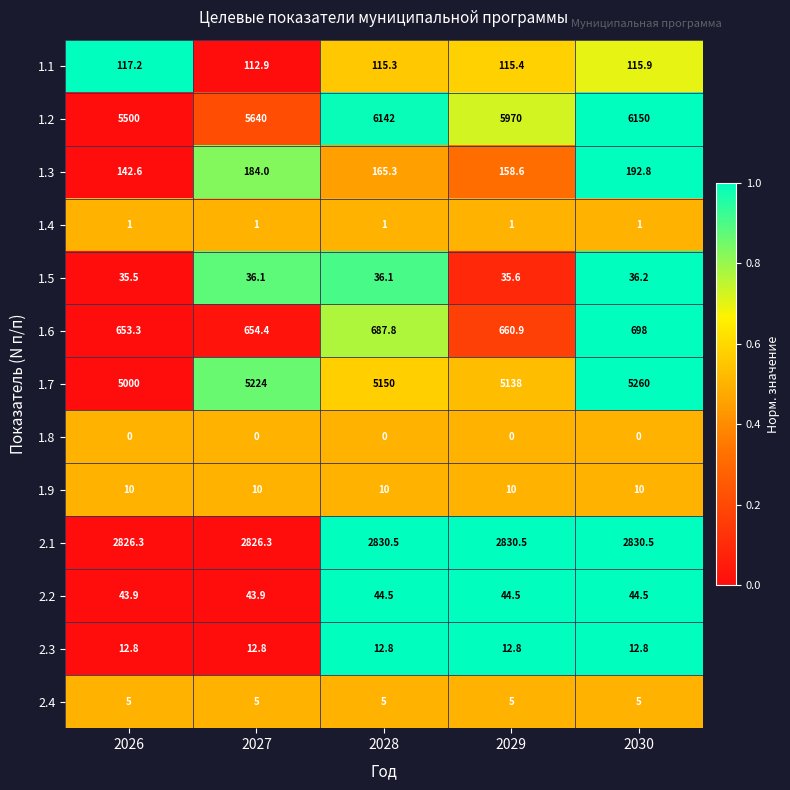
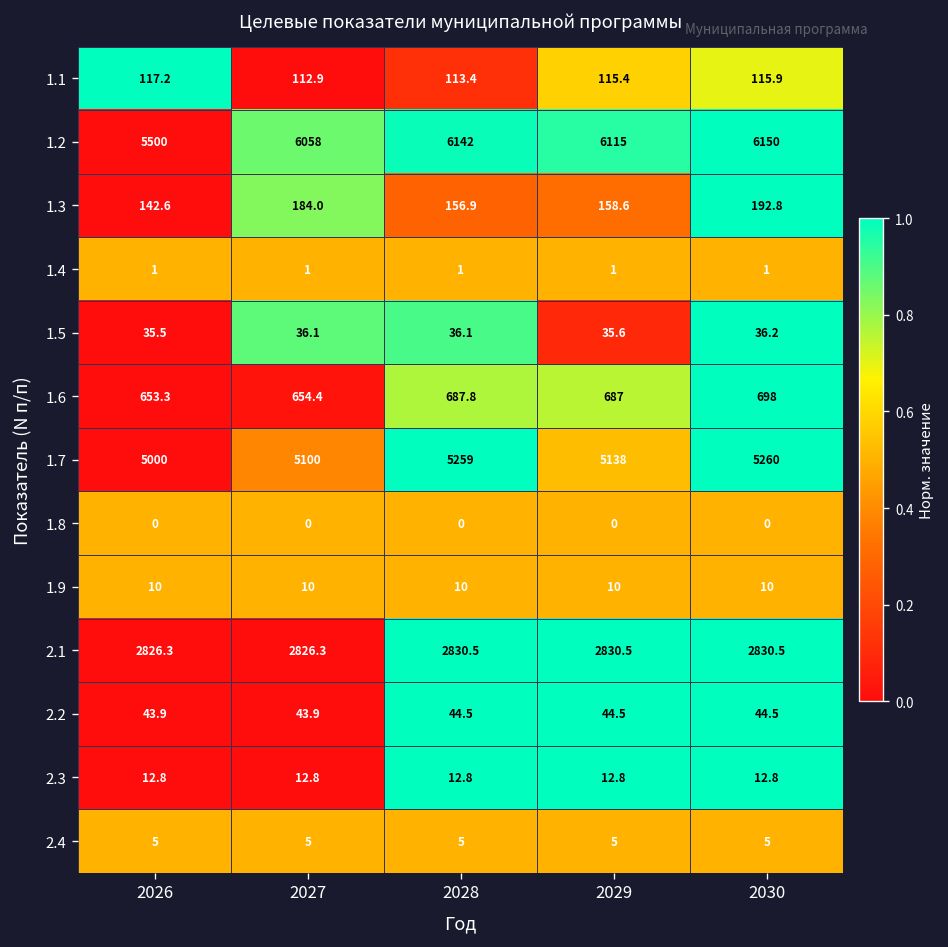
  {
    "1.1": {
      "2026": 117.2,
      "2027": 112.9,
-     "2028": 115.3,
+     "2028": 113.4,
      "2029": 115.4,
      "2030": 115.9
    },
    "1.2": {
      "2026": 5500,
-     "2027": 5640,
+     "2027": 6058,
      "2028": 6142,
-     "2029": 5970,
+     "2029": 6115,
      "2030": 6150
    },
    "1.3": {
      "2026": 142.6,
      "2027": 184.0,
-     "2028": 165.3,
+     "2028": 156.9,
      "2029": 158.6,
      "2030": 192.8
    },
    "1.4": {
      "2026": 1,
      "2027": 1,
      "2028": 1,
      "2029": 1,
      "2030": 1
    },
    "1.5": {
      "2026": 35.5,
      "2027": 36.1,
      "2028": 36.1,
      "2029": 35.6,
      "2030": 36.2
    },
    "1.6": {
      "2026": 653.3,
      "2027": 654.4,
      "2028": 687.8,
-     "2029": 660.9,
+     "2029": 687,
      "2030": 698
    },
    "1.7": {
      "2026": 5000,
-     "2027": 5224,
-     "2028": 5150,
+     "2027": 5100,
+     "2028": 5259,
      "2029": 5138,
      "2030": 5260
    },
    "1.8": {
      "2026": 0,
      "2027": 0,
      "2028": 0,
      "2029": 0,
      "2030": 0
    },
    "1.9": {
      "2026": 10,
      "2027": 10,
      "2028": 10,
      "2029": 10,
      "2030": 10
    },
    "2.1": {
      "2026": 2826.3,
      "2027": 2826.3,
      "2028": 2830.5,
      "2029": 2830.5,
      "2030": 2830.5
    },
    "2.2": {
      "2026": 43.9,
      "2027": 43.9,
      "2028": 44.5,
      "2029": 44.5,
      "2030": 44.5
    },
    "2.3": {
      "2026": 12.8,
      "2027": 12.8,
      "2028": 12.8,
      "2029": 12.8,
      "2030": 12.8
    },
    "2.4": {
      "2026": 5,
      "2027": 5,
      "2028": 5,
      "2029": 5,
      "2030": 5
    }
  }
